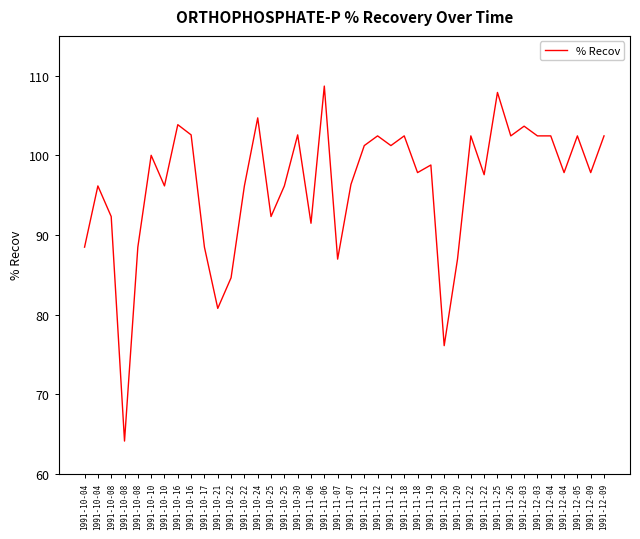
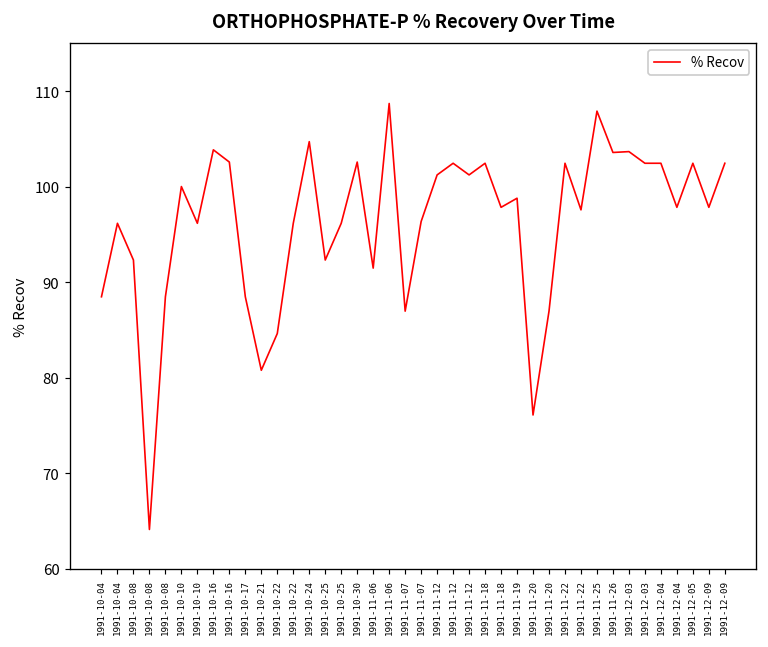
  {
    "1991-10-17": 88,
    "1991-10-21": 81,
    "1991-10-24": 105,
    "1991-10-30": 103,
    "1991-11-19": 99,
    "1991-11-25": 108,
-   "1991-11-26": 102,
+   "1991-11-26": 104,
    "1991-12-05": 102
  }
